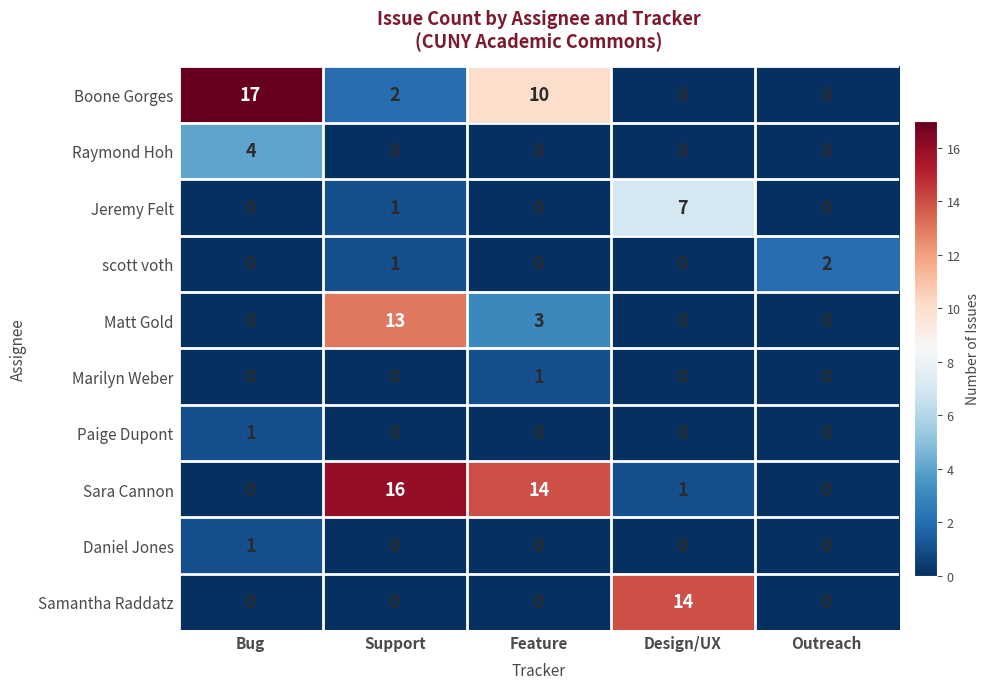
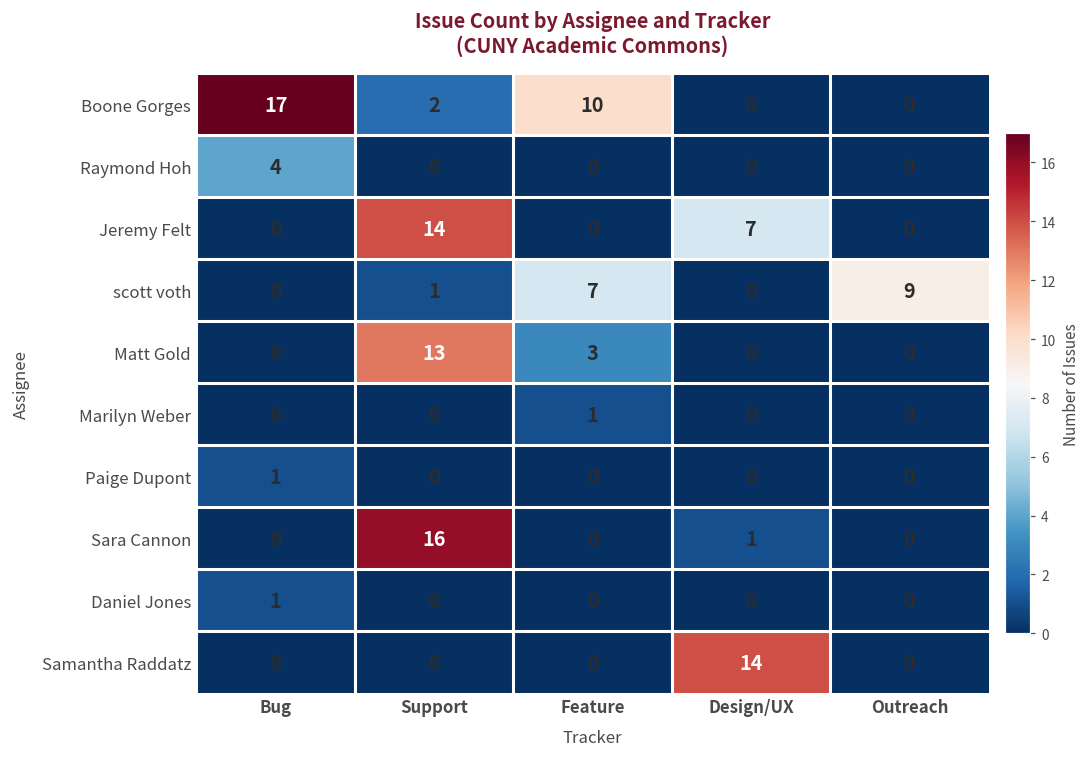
  {
    "Boone Gorges": {
      "Bug": 17,
      "Support": 2,
      "Feature": 10,
      "Design/UX": 0,
      "Outreach": 0
    },
    "Raymond Hoh": {
      "Bug": 4,
      "Support": 0,
      "Feature": 0,
      "Design/UX": 0,
      "Outreach": 0
    },
    "Jeremy Felt": {
      "Bug": 0,
-     "Support": 1,
+     "Support": 14,
      "Feature": 0,
      "Design/UX": 7,
      "Outreach": 0
    },
    "scott voth": {
      "Bug": 0,
      "Support": 1,
-     "Feature": 0,
+     "Feature": 7,
      "Design/UX": 0,
-     "Outreach": 2
+     "Outreach": 9
    },
    "Matt Gold": {
      "Bug": 0,
      "Support": 13,
      "Feature": 3,
      "Design/UX": 0,
      "Outreach": 0
    },
    "Marilyn Weber": {
      "Bug": 0,
      "Support": 0,
      "Feature": 1,
      "Design/UX": 0,
      "Outreach": 0
    },
    "Paige Dupont": {
      "Bug": 1,
      "Support": 0,
      "Feature": 0,
      "Design/UX": 0,
      "Outreach": 0
    },
    "Sara Cannon": {
      "Bug": 0,
      "Support": 16,
-     "Feature": 14,
+     "Feature": 0,
      "Design/UX": 1,
      "Outreach": 0
    },
    "Daniel Jones": {
      "Bug": 1,
      "Support": 0,
      "Feature": 0,
      "Design/UX": 0,
      "Outreach": 0
    },
    "Samantha Raddatz": {
      "Bug": 0,
      "Support": 0,
      "Feature": 0,
      "Design/UX": 14,
      "Outreach": 0
    }
  }
